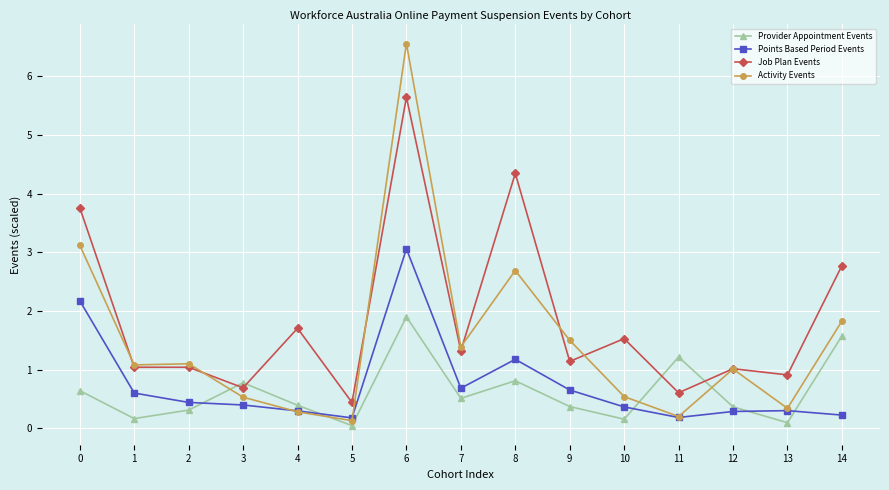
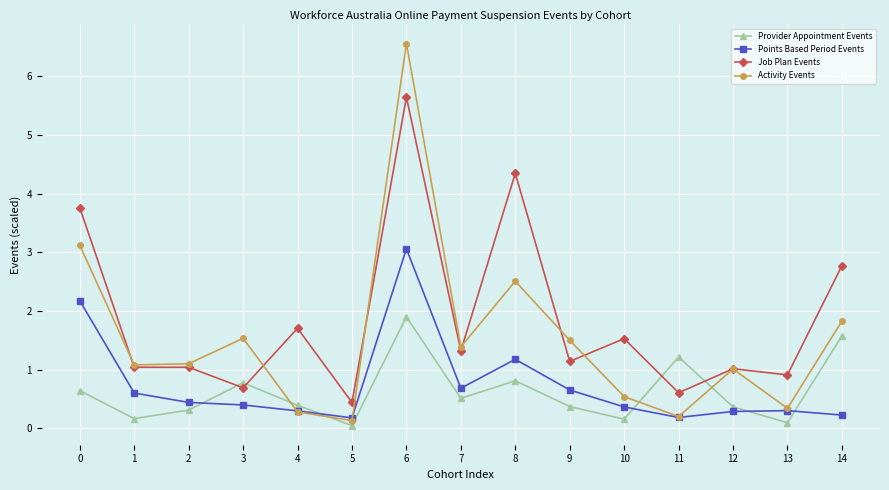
  {
    "Provider Appointment Events": {
      "0": 0.6,
      "1": 0.2,
      "2": 0.3,
      "3": 0.8,
      "4": 0.4,
      "5": 0.0,
      "6": 1.9,
      "7": 0.5,
      "8": 0.8,
      "9": 0.4,
      "10": 0.2,
      "11": 1.2,
      "12": 0.4,
      "13": 0.1,
      "14": 1.6
    },
    "Points Based Period Events": {
      "0": 2.2,
      "1": 0.6,
      "2": 0.4,
      "3": 0.4,
      "5": 0.2,
      "6": 3.1,
      "7": 0.7,
      "8": 1.2,
      "9": 0.7,
      "10": 0.4,
      "12": 0.3,
      "14": 0.2
    },
    "Job Plan Events": {
      "0": 3.8,
      "2": 1.0,
      "3": 0.7,
      "4": 1.7,
      "5": 0.4,
      "6": 5.6,
      "7": 1.3,
      "8": 4.3,
      "9": 1.1,
      "10": 1.5,
      "11": 0.6,
      "13": 0.9,
      "14": 2.8
    },
    "Activity Events": {
      "0": 3.1,
      "2": 1.1,
-     "3": 0.5,
+     "3": 1.5,
      "5": 0.1,
      "6": 6.6,
      "7": 1.4,
-     "8": 2.7,
+     "8": 2.5,
      "9": 1.5,
      "10": 0.5,
      "14": 1.8
    }
  }
